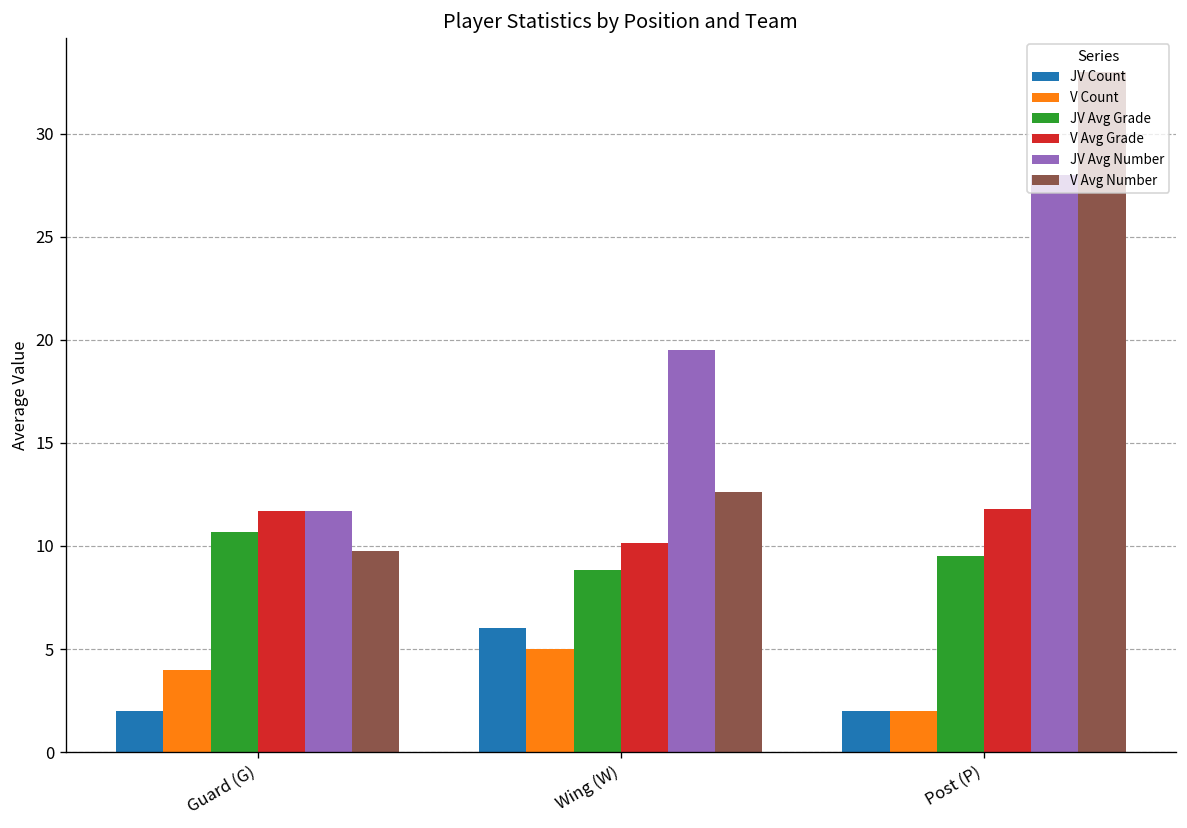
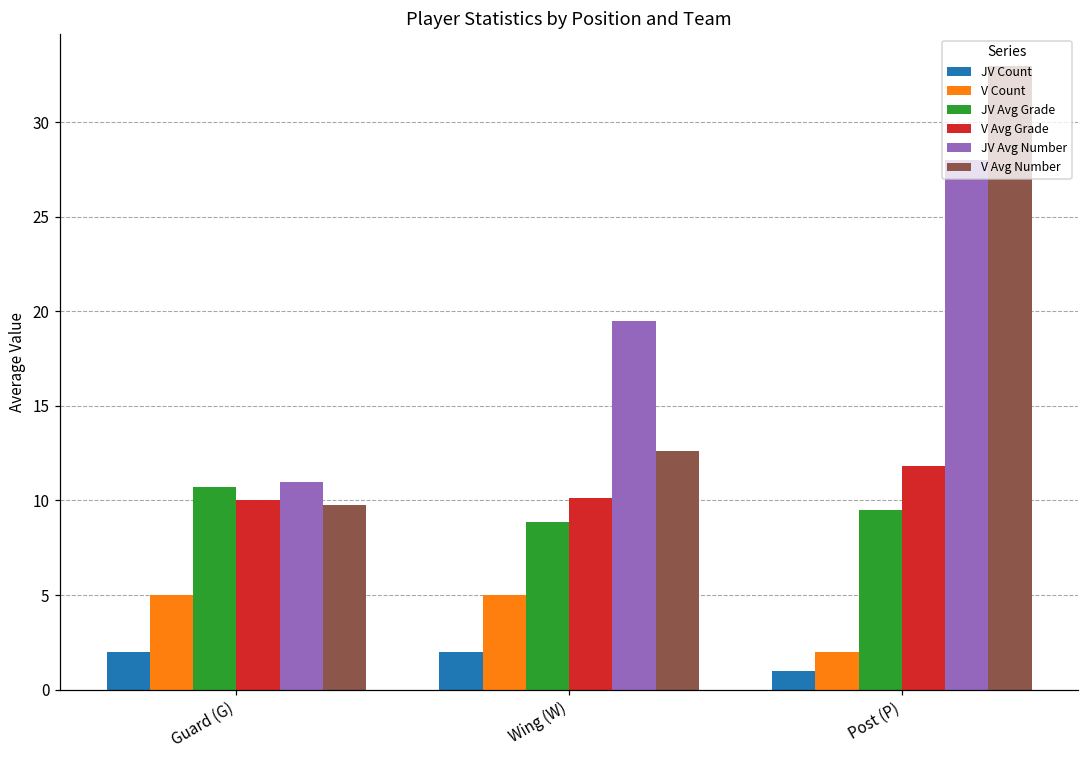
  {
    "JV Count": {
      "Guard (G)": 2,
-     "Wing (W)": 6,
-     "Post (P)": 2
+     "Wing (W)": 2,
+     "Post (P)": 1
    },
    "V Count": {
-     "Guard (G)": 4,
+     "Guard (G)": 5,
      "Wing (W)": 5,
      "Post (P)": 2
    },
    "JV Avg Grade": {
      "Guard (G)": 10.7,
      "Wing (W)": 8.8,
      "Post (P)": 9.5
    },
    "V Avg Grade": {
-     "Guard (G)": 11.7,
+     "Guard (G)": 10.0,
      "Wing (W)": 10.1,
      "Post (P)": 11.8
    },
    "JV Avg Number": {
-     "Guard (G)": 11.7,
+     "Guard (G)": 11.0,
      "Wing (W)": 19.5
    },
    "V Avg Number": {
      "Guard (G)": 9.8,
      "Wing (W)": 12.6
    }
  }
